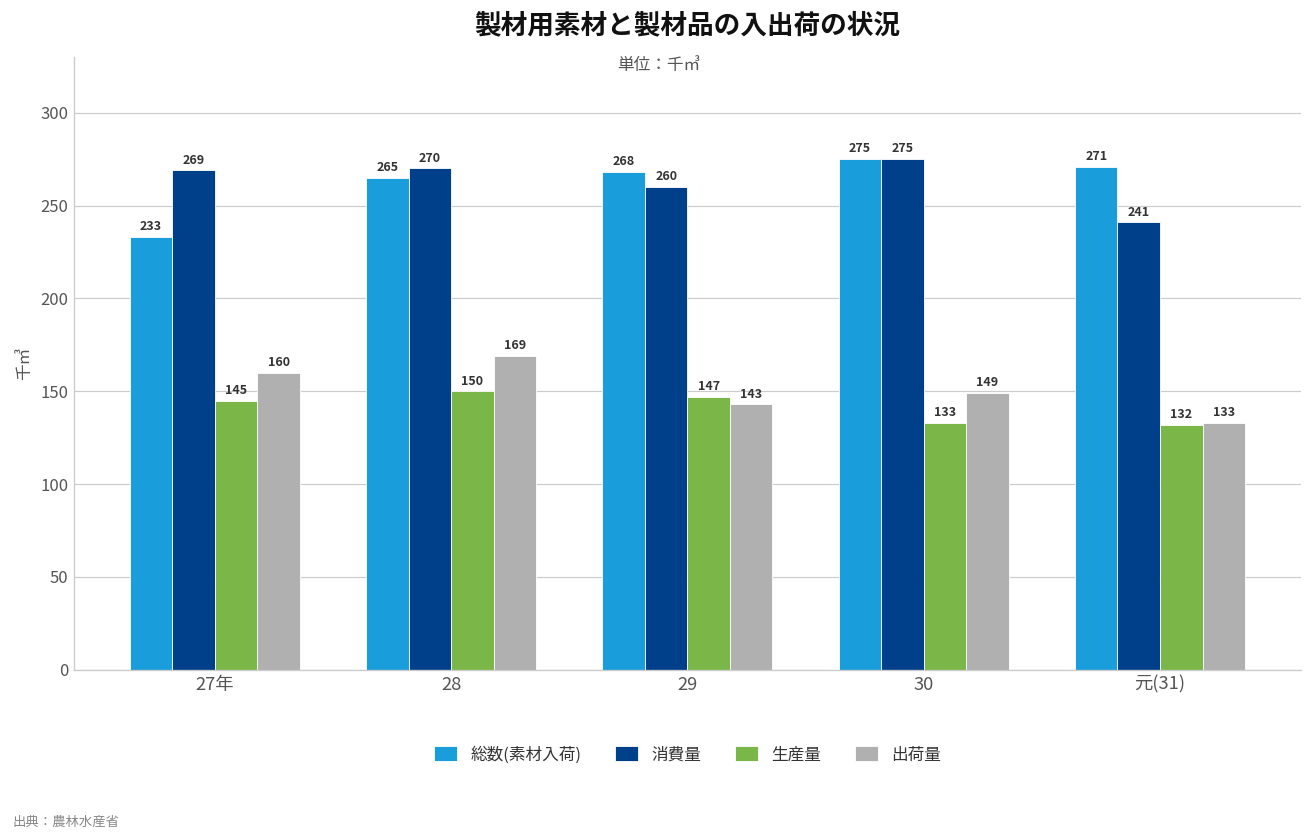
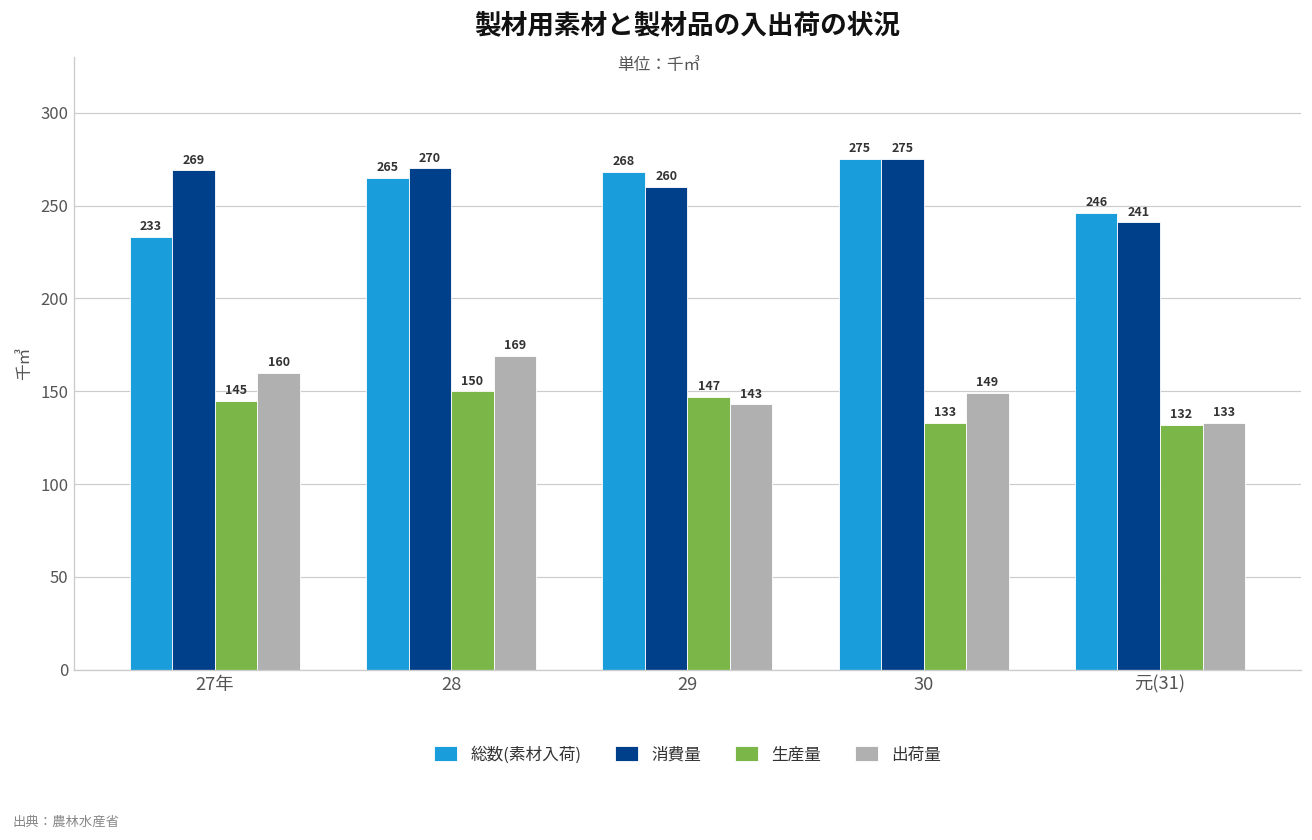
  {
    "総数(素材入荷)": {
      "27年": 233,
      "28": 265,
      "29": 268,
      "30": 275,
-     "元(31)": 271
+     "元(31)": 246
    },
    "消費量": {
      "27年": 269,
      "28": 270,
      "29": 260,
      "30": 275,
      "元(31)": 241
    },
    "生産量": {
      "27年": 145,
      "28": 150,
      "29": 147,
      "30": 133,
      "元(31)": 132
    },
    "出荷量": {
      "27年": 160,
      "28": 169,
      "29": 143,
      "30": 149,
      "元(31)": 133
    }
  }
